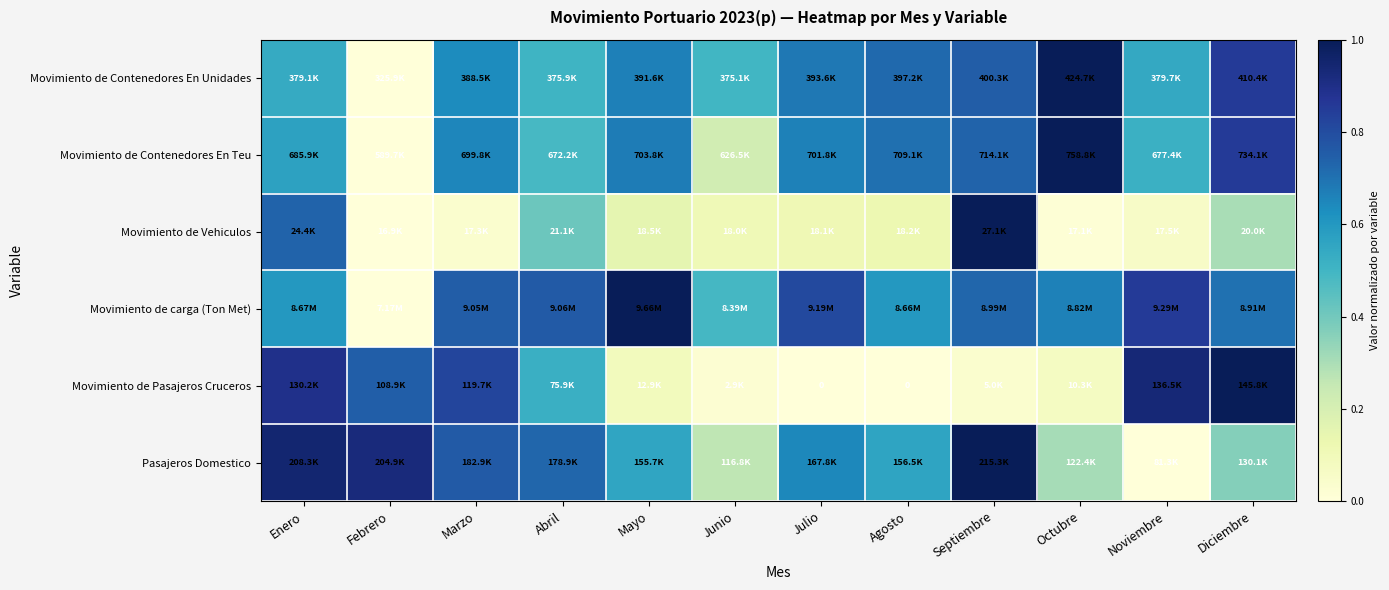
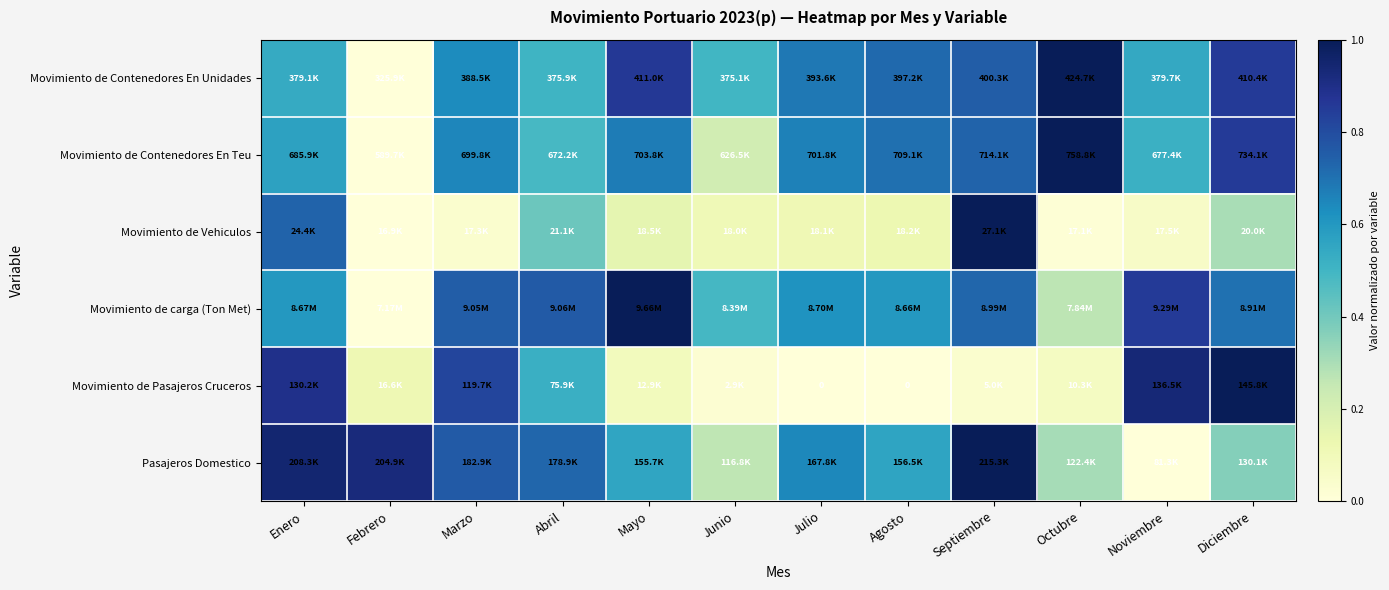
  {
    "Movimiento de Contenedores En Unidades": {
      "Enero": "379.1K",
      "Marzo": "388.5K",
      "Abril": "375.9K",
-     "Mayo": "391.6K",
+     "Mayo": "411.0K",
      "Junio": "375.1K",
      "Julio": "393.6K",
      "Agosto": "397.2K",
      "Septiembre": "400.3K",
      "Octubre": "424.7K",
      "Noviembre": "379.7K",
      "Diciembre": "410.4K"
    },
    "Movimiento de Contenedores En Teu": {
      "Enero": "685.9K",
      "Marzo": "699.8K",
      "Abril": "672.2K",
      "Mayo": "703.8K",
      "Junio": "626.5K",
      "Julio": "701.8K",
      "Agosto": "709.1K",
      "Septiembre": "714.1K",
      "Octubre": "758.8K",
      "Noviembre": "677.4K",
      "Diciembre": "734.1K"
    },
    "Movimiento de Vehiculos": {
      "Enero": "24.4K",
      "Marzo": "17.3K",
      "Abril": "21.1K",
      "Mayo": "18.5K",
      "Junio": "18.0K",
      "Julio": "18.1K",
      "Agosto": "18.2K",
      "Septiembre": "27.1K",
      "Noviembre": "17.5K",
      "Diciembre": "20.0K"
    },
    "Movimiento de carga (Ton Met)": {
      "Enero": "8.67M",
      "Marzo": "9.05M",
      "Abril": "9.06M",
      "Mayo": "9.66M",
      "Junio": "8.39M",
-     "Julio": "9.19M",
+     "Julio": "8.70M",
      "Agosto": "8.66M",
      "Septiembre": "8.99M",
-     "Octubre": "8.82M",
+     "Octubre": "7.84M",
      "Noviembre": "9.29M",
      "Diciembre": "8.91M"
    },
    "Movimiento de Pasajeros Cruceros": {
      "Enero": "130.2K",
-     "Febrero": "108.9K",
+     "Febrero": "16.6K",
      "Marzo": "119.7K",
      "Abril": "75.9K",
      "Mayo": "12.9K",
      "Septiembre": "5.0K",
      "Octubre": "10.3K",
      "Noviembre": "136.5K",
      "Diciembre": "145.8K"
    },
    "Pasajeros Domestico": {
      "Enero": "208.3K",
      "Febrero": "204.9K",
      "Marzo": "182.9K",
      "Abril": "178.9K",
      "Mayo": "155.7K",
      "Junio": "116.8K",
      "Julio": "167.8K",
      "Agosto": "156.5K",
      "Septiembre": "215.3K",
      "Octubre": "122.4K",
      "Diciembre": "130.1K"
    }
  }
